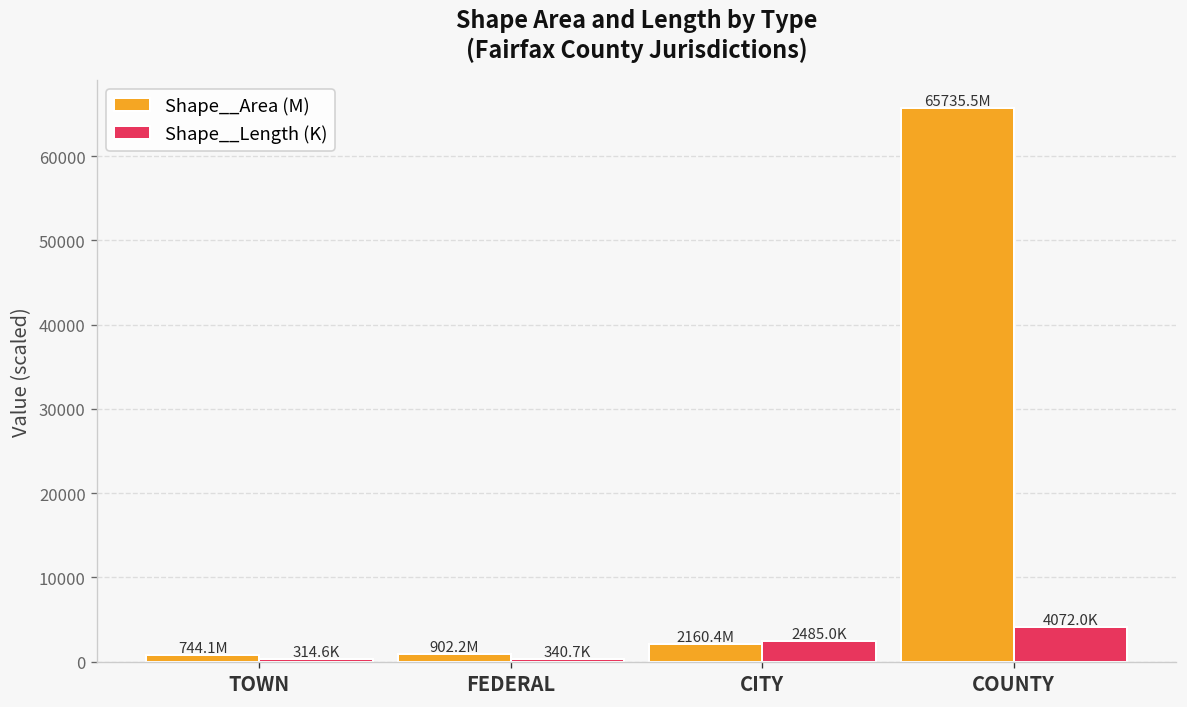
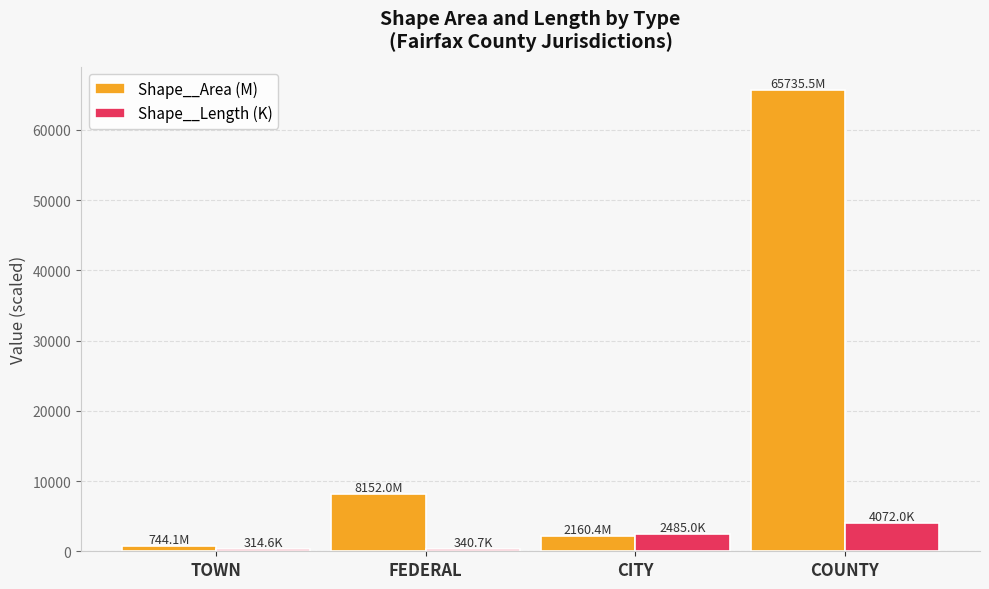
  {
    "Shape__Area (M)": {
      "TOWN": "744.1M",
-     "FEDERAL": "902.2M",
+     "FEDERAL": "8152.0M",
      "CITY": "2160.4M",
      "COUNTY": "65735.5M"
    },
    "Shape__Length (K)": {
      "TOWN": "314.6K",
      "FEDERAL": "340.7K",
      "CITY": "2485.0K",
      "COUNTY": "4072.0K"
    }
  }
